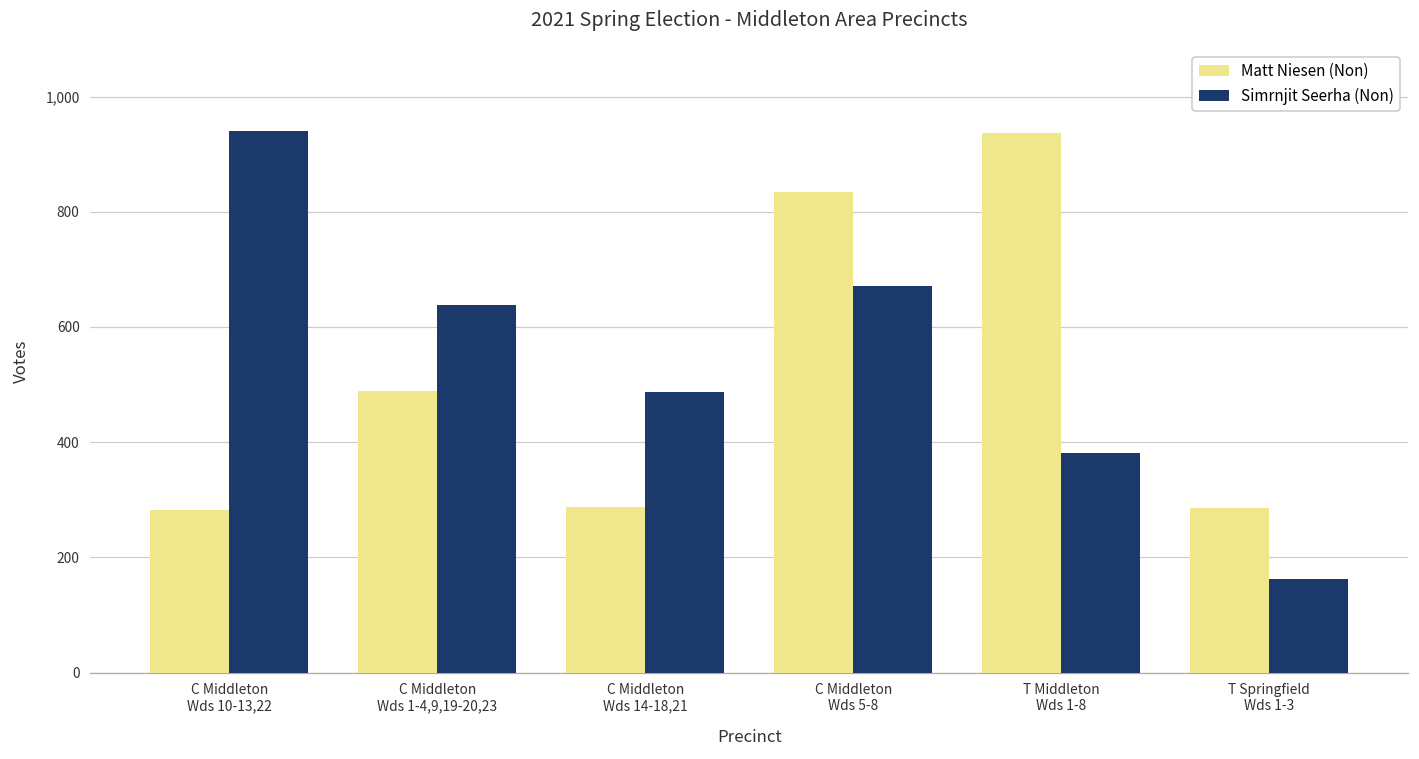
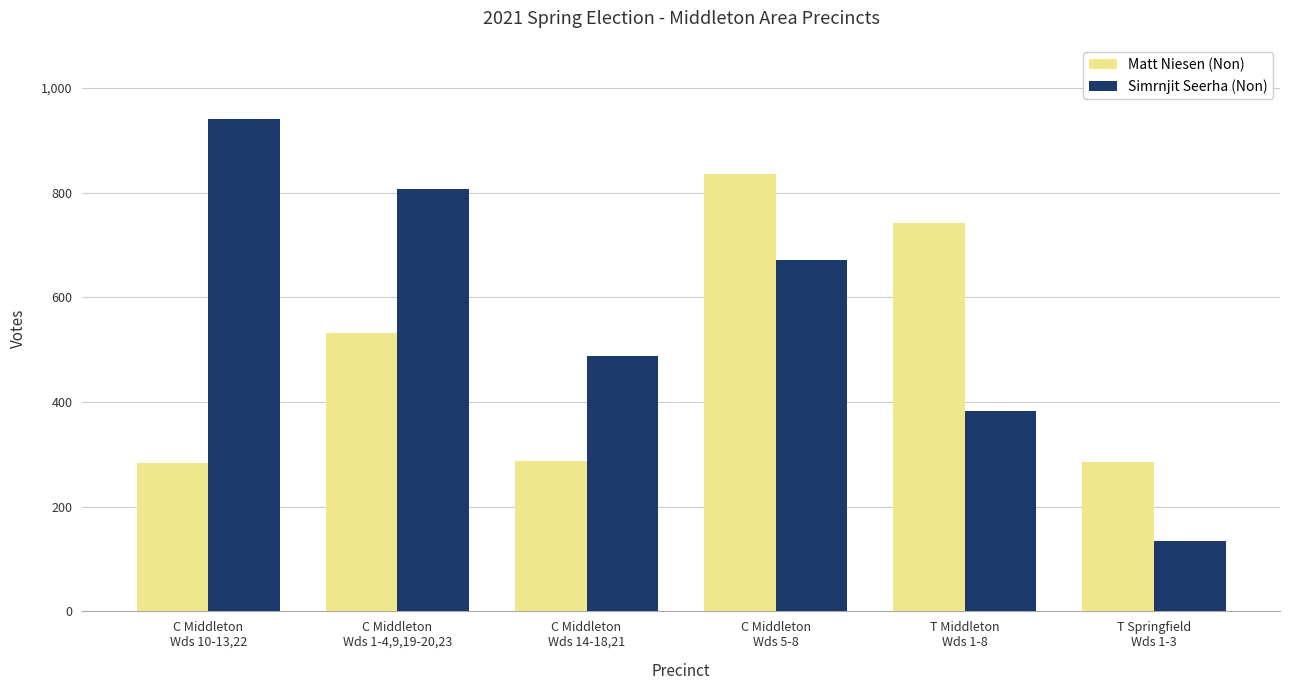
  {
    "Matt Niesen (Non)": {
      "C Middleton Wds 10-13,22": 280,
-     "C Middleton Wds 1-4,9,19-20,23": 490,
+     "C Middleton Wds 1-4,9,19-20,23": 530,
      "C Middleton Wds 14-18,21": 290,
      "C Middleton Wds 5-8": 840,
-     "T Middleton Wds 1-8": 940,
+     "T Middleton Wds 1-8": 740,
      "T Springfield Wds 1-3": 290
    },
    "Simrnjit Seerha (Non)": {
      "C Middleton Wds 10-13,22": 940,
-     "C Middleton Wds 1-4,9,19-20,23": 640,
+     "C Middleton Wds 1-4,9,19-20,23": 810,
      "C Middleton Wds 14-18,21": 490,
      "C Middleton Wds 5-8": 670,
      "T Middleton Wds 1-8": 380,
-     "T Springfield Wds 1-3": 160
+     "T Springfield Wds 1-3": 130
    }
  }
